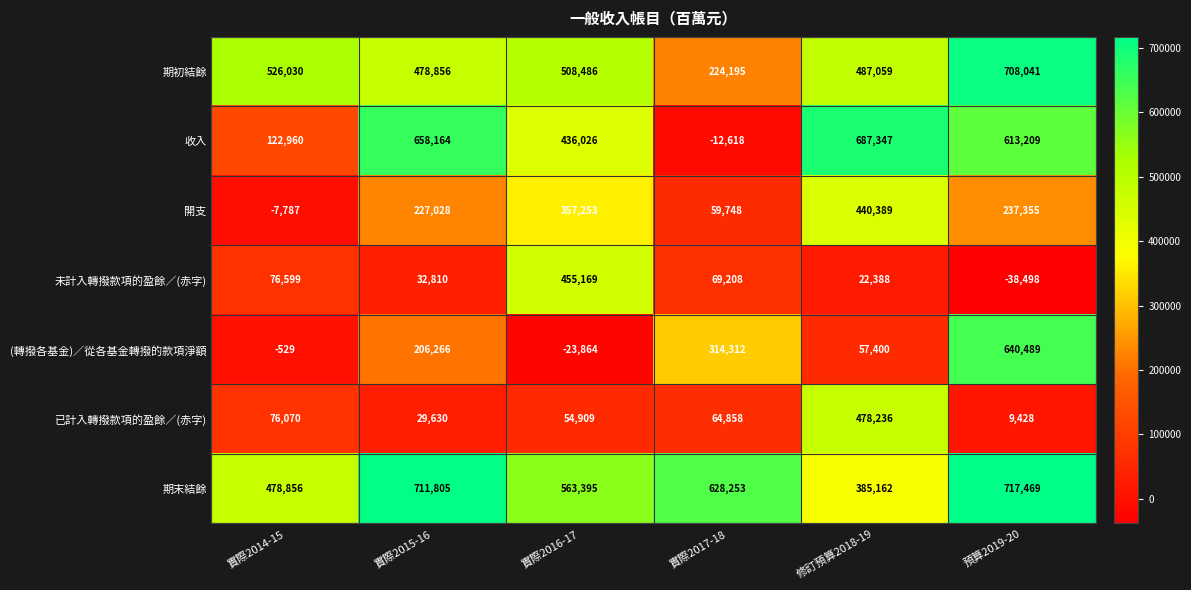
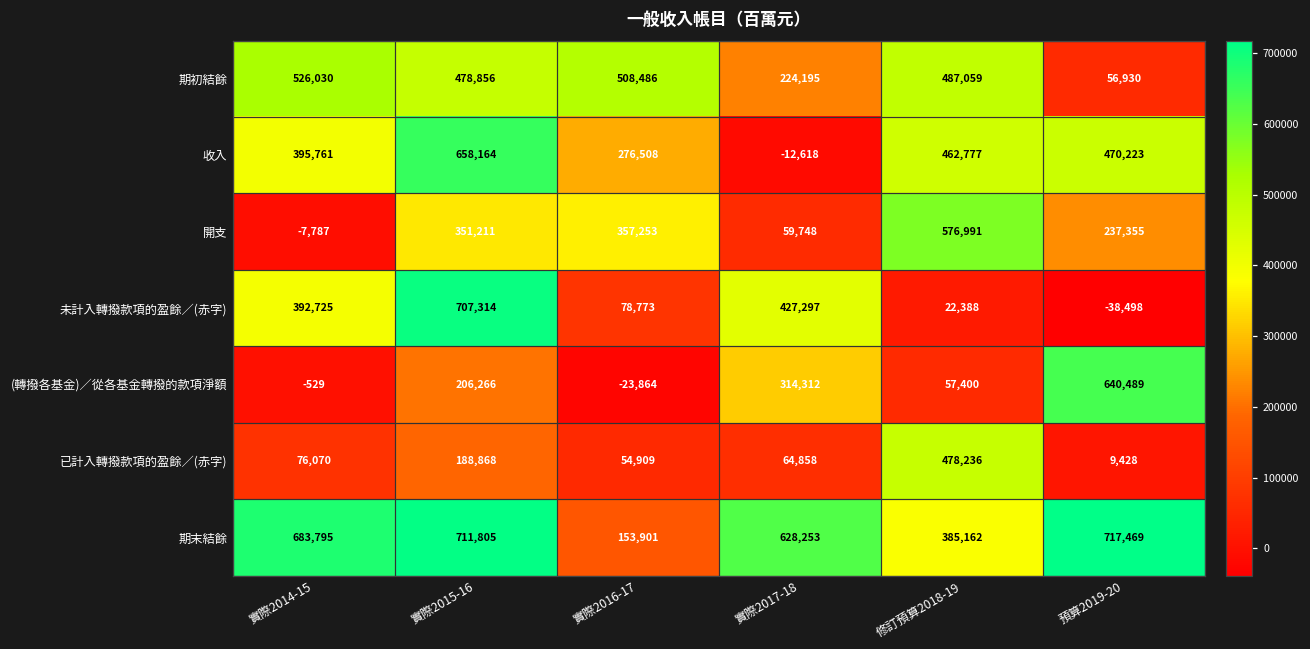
  {
    "期初結餘": {
      "實際2014-15": "526,030",
      "實際2015-16": "478,856",
      "實際2016-17": "508,486",
      "實際2017-18": "224,195",
      "修訂預算2018-19": "487,059",
-     "預算2019-20": "708,041"
+     "預算2019-20": "56,930"
    },
    "收入": {
-     "實際2014-15": "122,960",
+     "實際2014-15": "395,761",
      "實際2015-16": "658,164",
-     "實際2016-17": "436,026",
+     "實際2016-17": "276,508",
      "實際2017-18": "-12,618",
-     "修訂預算2018-19": "687,347",
-     "預算2019-20": "613,209"
+     "修訂預算2018-19": "462,777",
+     "預算2019-20": "470,223"
    },
    "開支": {
      "實際2014-15": "-7,787",
-     "實際2015-16": "227,028",
+     "實際2015-16": "351,211",
      "實際2016-17": "357,253",
      "實際2017-18": "59,748",
-     "修訂預算2018-19": "440,389",
+     "修訂預算2018-19": "576,991",
      "預算2019-20": "237,355"
    },
    "未計入轉撥款項的盈餘／(赤字)": {
-     "實際2014-15": "76,599",
-     "實際2015-16": "32,810",
-     "實際2016-17": "455,169",
-     "實際2017-18": "69,208",
+     "實際2014-15": "392,725",
+     "實際2015-16": "707,314",
+     "實際2016-17": "78,773",
+     "實際2017-18": "427,297",
      "修訂預算2018-19": "22,388",
      "預算2019-20": "-38,498"
    },
    "(轉撥各基金)／從各基金轉撥的款項淨額": {
      "實際2014-15": "-529",
      "實際2015-16": "206,266",
      "實際2016-17": "-23,864",
      "實際2017-18": "314,312",
      "修訂預算2018-19": "57,400",
      "預算2019-20": "640,489"
    },
    "已計入轉撥款項的盈餘／(赤字)": {
      "實際2014-15": "76,070",
-     "實際2015-16": "29,630",
+     "實際2015-16": "188,868",
      "實際2016-17": "54,909",
      "實際2017-18": "64,858",
      "修訂預算2018-19": "478,236",
      "預算2019-20": "9,428"
    },
    "期末結餘": {
-     "實際2014-15": "478,856",
+     "實際2014-15": "683,795",
      "實際2015-16": "711,805",
-     "實際2016-17": "563,395",
+     "實際2016-17": "153,901",
      "實際2017-18": "628,253",
      "修訂預算2018-19": "385,162",
      "預算2019-20": "717,469"
    }
  }
